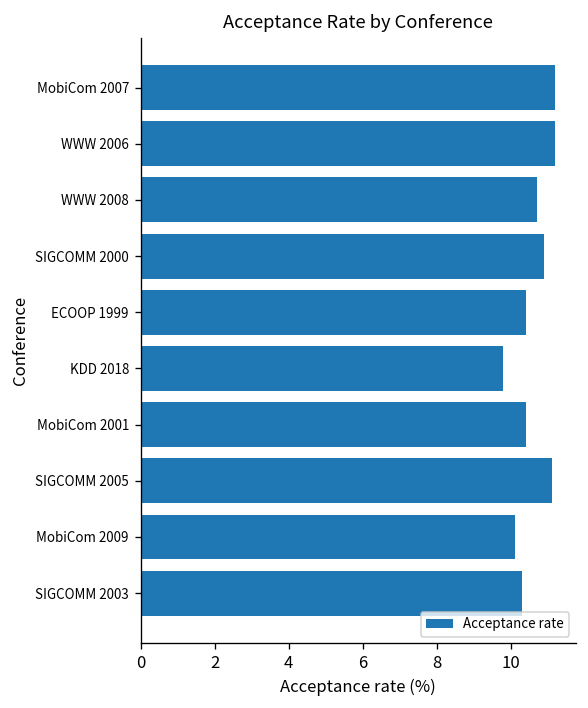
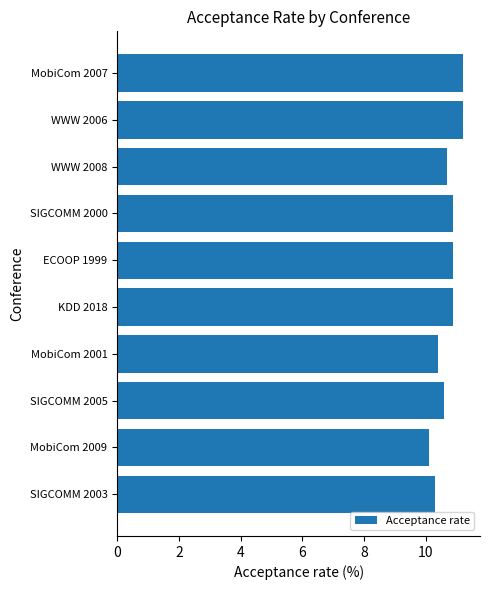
  {
    "MobiCom 2007": 11.2,
    "WWW 2006": 11.2,
    "WWW 2008": 10.7,
    "SIGCOMM 2000": 10.9,
-   "ECOOP 1999": 10.4,
-   "KDD 2018": 9.8,
+   "ECOOP 1999": 10.9,
+   "KDD 2018": 10.9,
    "MobiCom 2001": 10.4,
-   "SIGCOMM 2005": 11.1,
+   "SIGCOMM 2005": 10.6,
    "MobiCom 2009": 10.1,
    "SIGCOMM 2003": 10.3
  }
